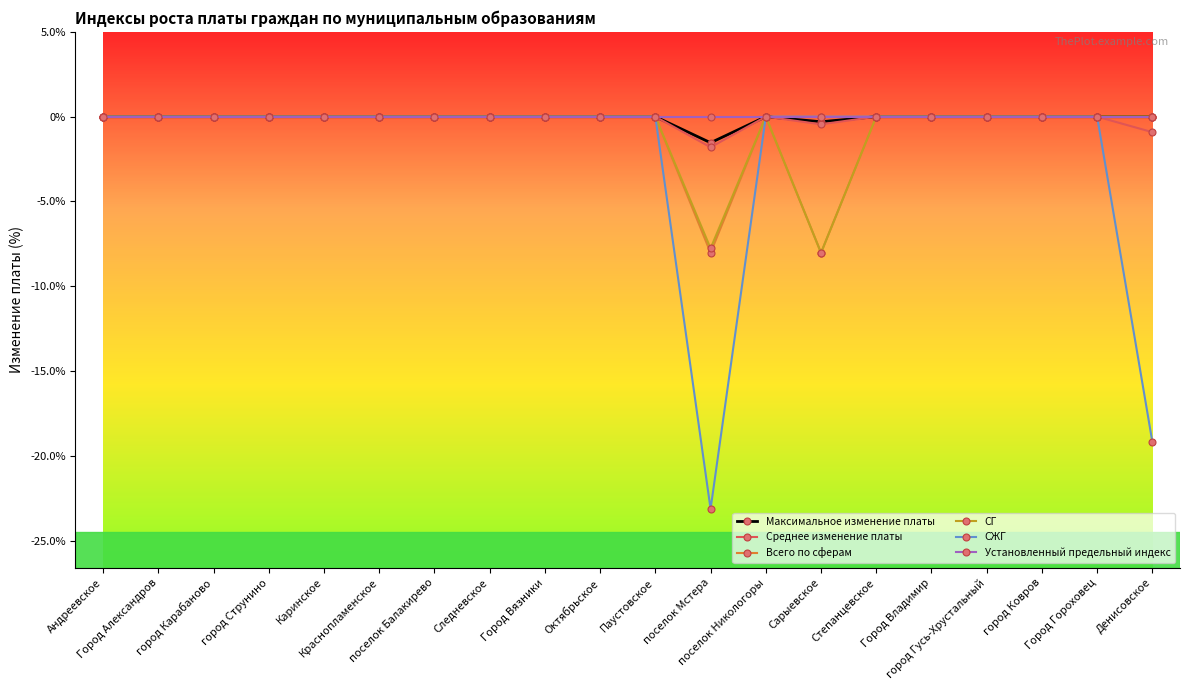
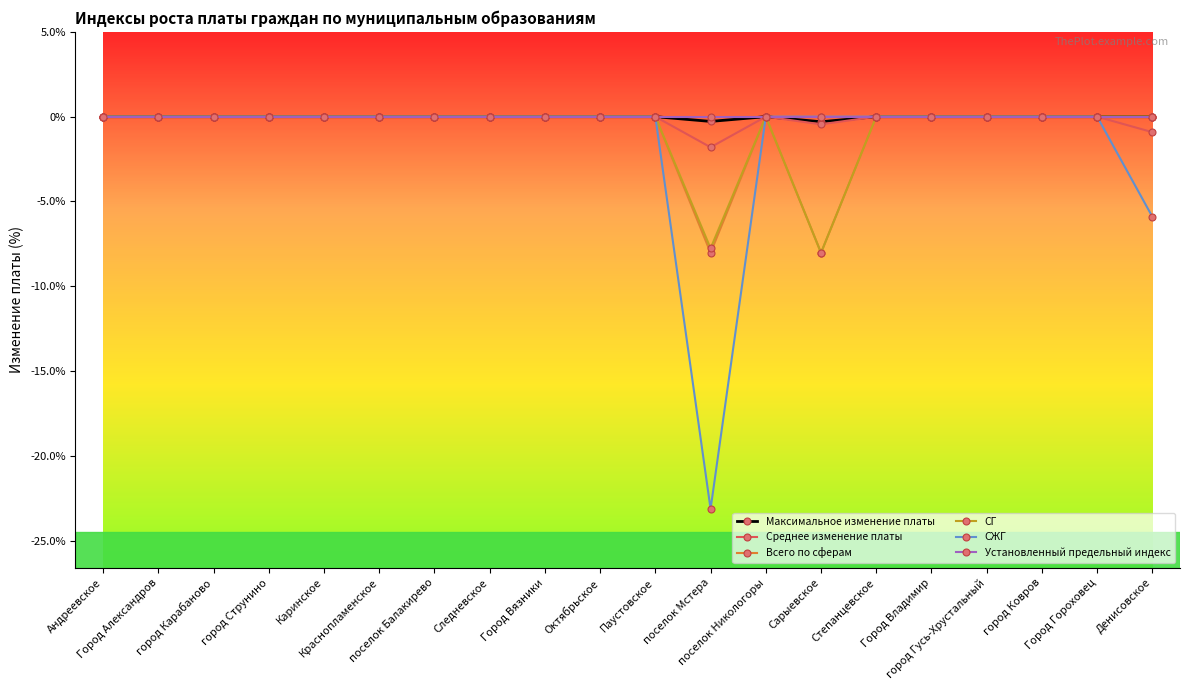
  {
    "Максимальное изменение платы": {
-     "поселок Мстера": "-1.5%"
+     "поселок Мстера": "-0.3%"
    },
    "СЖГ": {
      "поселок Мстера": "-23.1%",
-     "Денисовское": "-19.2%"
+     "Денисовское": "-5.9%"
    },
    "Установленный предельный индекс": {
      "поселок Мстера": "0.0%"
    }
  }
